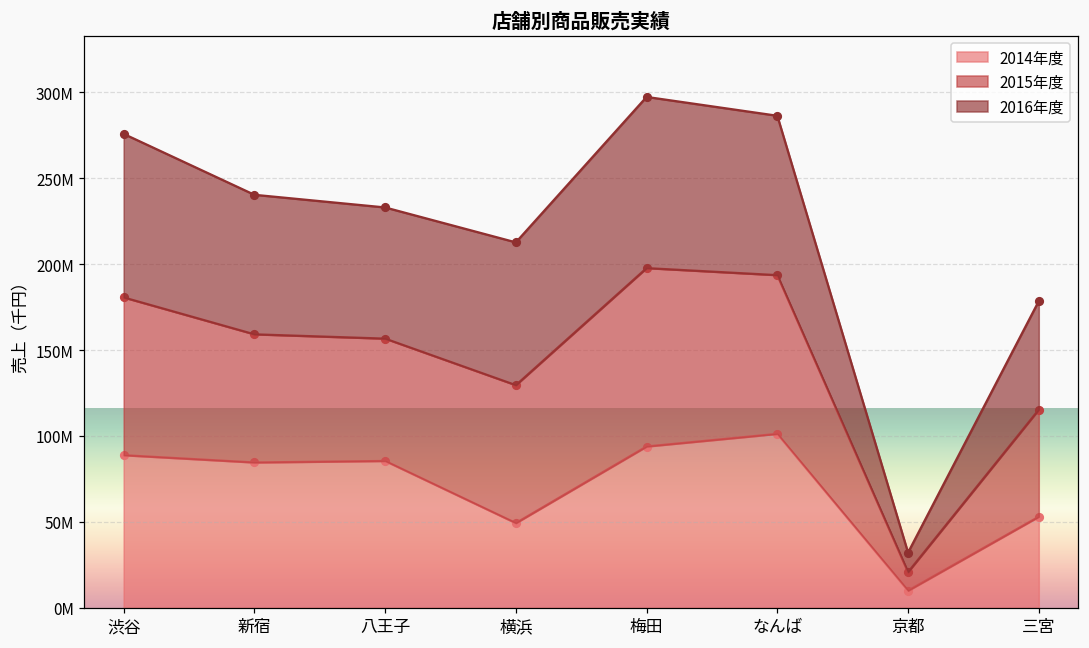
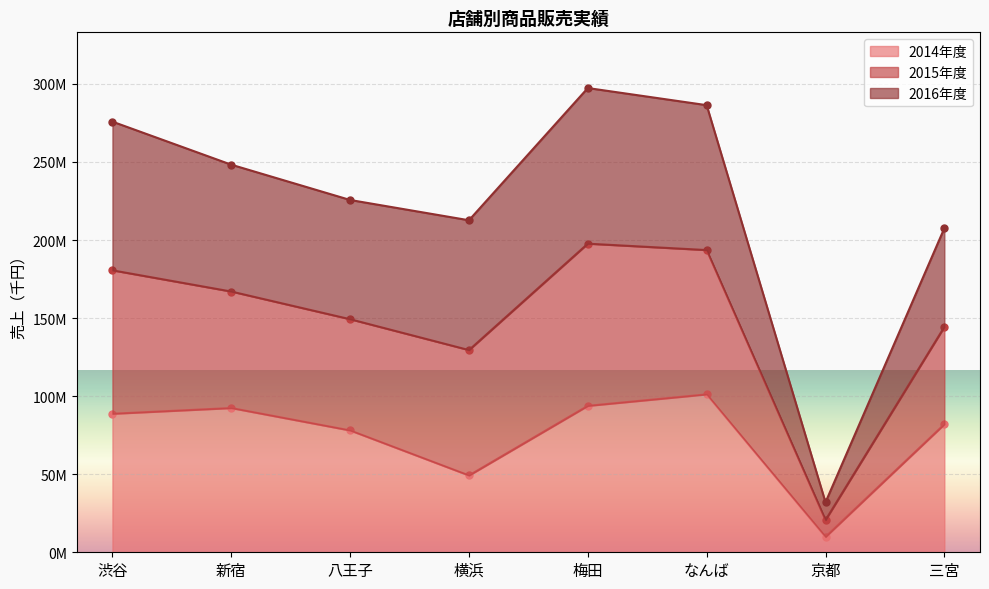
  {
    "2014年度": {
      "渋谷": 89000000,
-     "新宿": 85000000,
-     "八王子": 85000000,
+     "新宿": 92000000,
+     "八王子": 78000000,
      "横浜": 49000000,
      "梅田": 94000000,
      "なんば": 101000000,
      "京都": 10000000,
-     "三宮": 53000000
+     "三宮": 82000000
    }
  }
